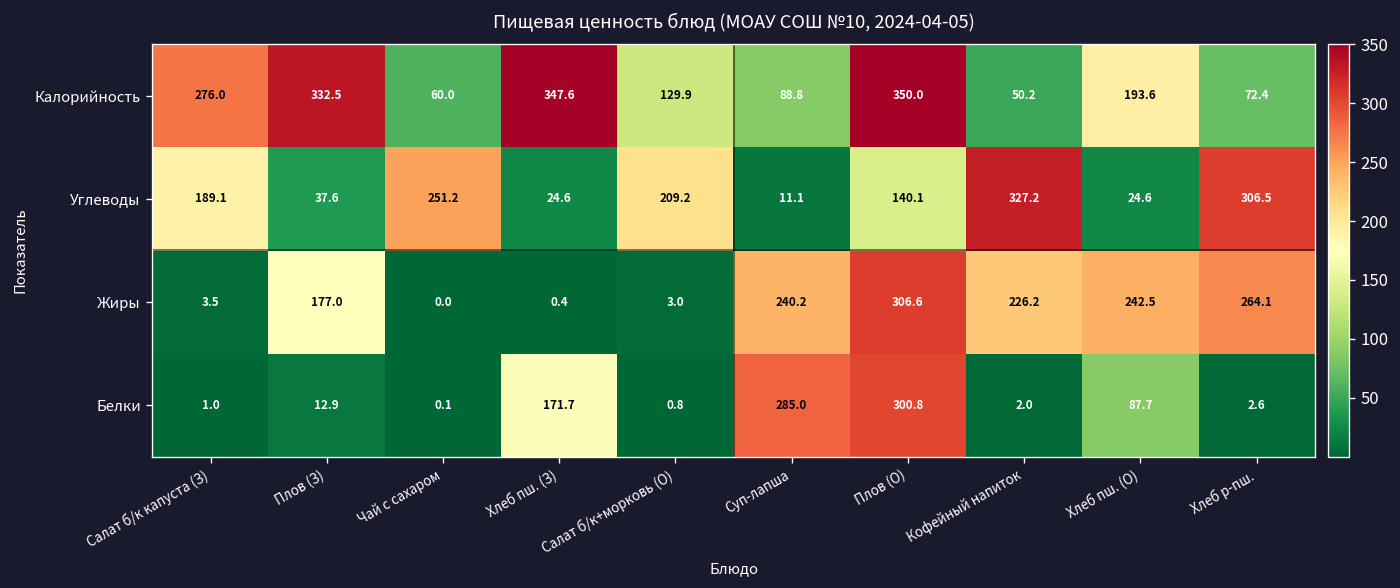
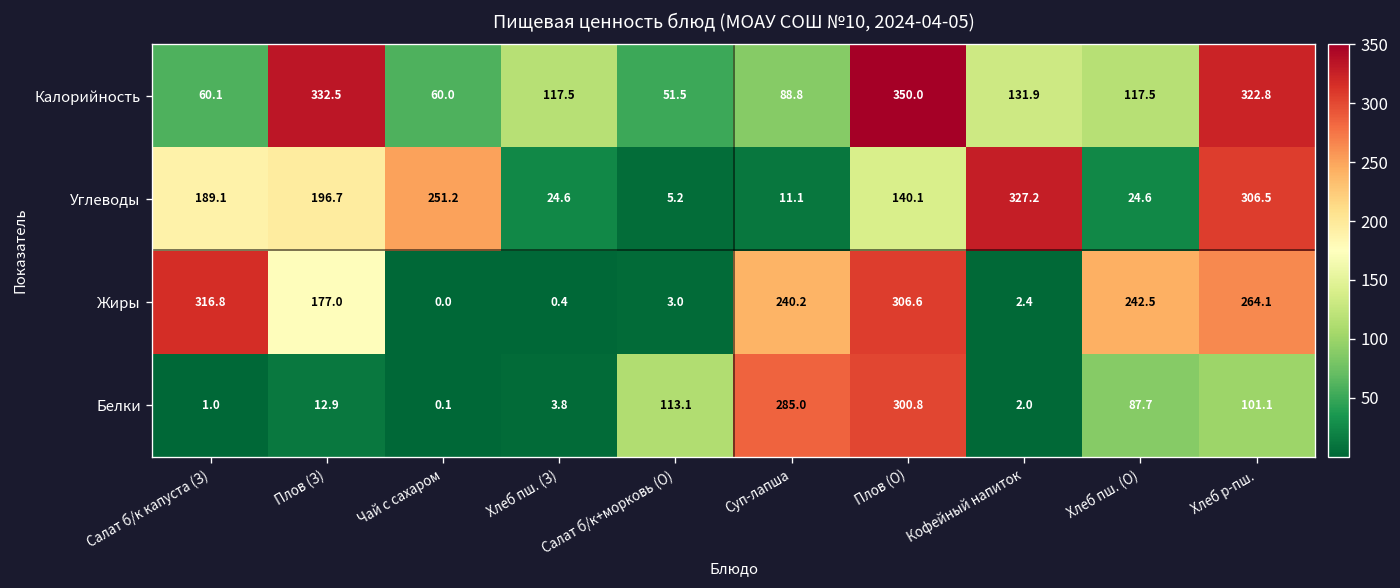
  {
    "Калорийность": {
-     "Салат б/к капуста (З)": 276.0,
+     "Салат б/к капуста (З)": 60.1,
      "Плов (З)": 332.5,
      "Чай с сахаром": 60.0,
-     "Хлеб пш. (З)": 347.6,
-     "Салат б/к+морковь (О)": 129.9,
+     "Хлеб пш. (З)": 117.5,
+     "Салат б/к+морковь (О)": 51.5,
      "Суп-лапша": 88.8,
      "Плов (О)": 350.0,
-     "Кофейный напиток": 50.2,
-     "Хлеб пш. (О)": 193.6,
-     "Хлеб р-пш.": 72.4
+     "Кофейный напиток": 131.9,
+     "Хлеб пш. (О)": 117.5,
+     "Хлеб р-пш.": 322.8
    },
    "Углеводы": {
      "Салат б/к капуста (З)": 189.1,
-     "Плов (З)": 37.6,
+     "Плов (З)": 196.7,
      "Чай с сахаром": 251.2,
      "Хлеб пш. (З)": 24.6,
-     "Салат б/к+морковь (О)": 209.2,
+     "Салат б/к+морковь (О)": 5.2,
      "Суп-лапша": 11.1,
      "Плов (О)": 140.1,
      "Кофейный напиток": 327.2,
      "Хлеб пш. (О)": 24.6,
      "Хлеб р-пш.": 306.5
    },
    "Жиры": {
-     "Салат б/к капуста (З)": 3.5,
+     "Салат б/к капуста (З)": 316.8,
      "Плов (З)": 177.0,
      "Чай с сахаром": 0.0,
      "Хлеб пш. (З)": 0.4,
      "Салат б/к+морковь (О)": 3.0,
      "Суп-лапша": 240.2,
      "Плов (О)": 306.6,
-     "Кофейный напиток": 226.2,
+     "Кофейный напиток": 2.4,
      "Хлеб пш. (О)": 242.5,
      "Хлеб р-пш.": 264.1
    },
    "Белки": {
      "Салат б/к капуста (З)": 1.0,
      "Плов (З)": 12.9,
      "Чай с сахаром": 0.1,
-     "Хлеб пш. (З)": 171.7,
-     "Салат б/к+морковь (О)": 0.8,
+     "Хлеб пш. (З)": 3.8,
+     "Салат б/к+морковь (О)": 113.1,
      "Суп-лапша": 285.0,
      "Плов (О)": 300.8,
      "Кофейный напиток": 2.0,
      "Хлеб пш. (О)": 87.7,
-     "Хлеб р-пш.": 2.6
+     "Хлеб р-пш.": 101.1
    }
  }
